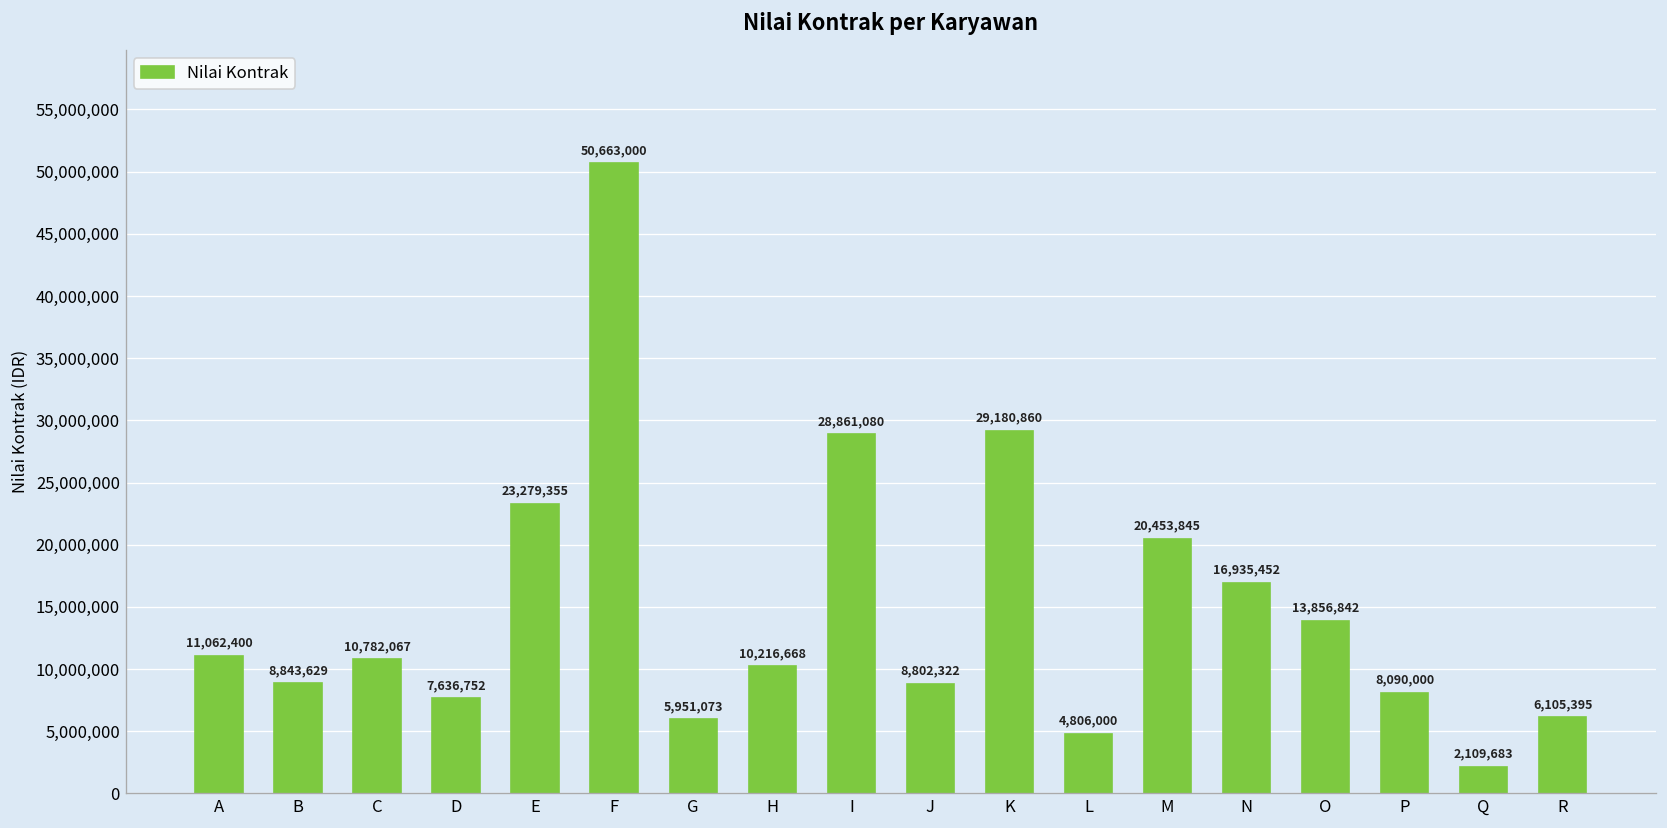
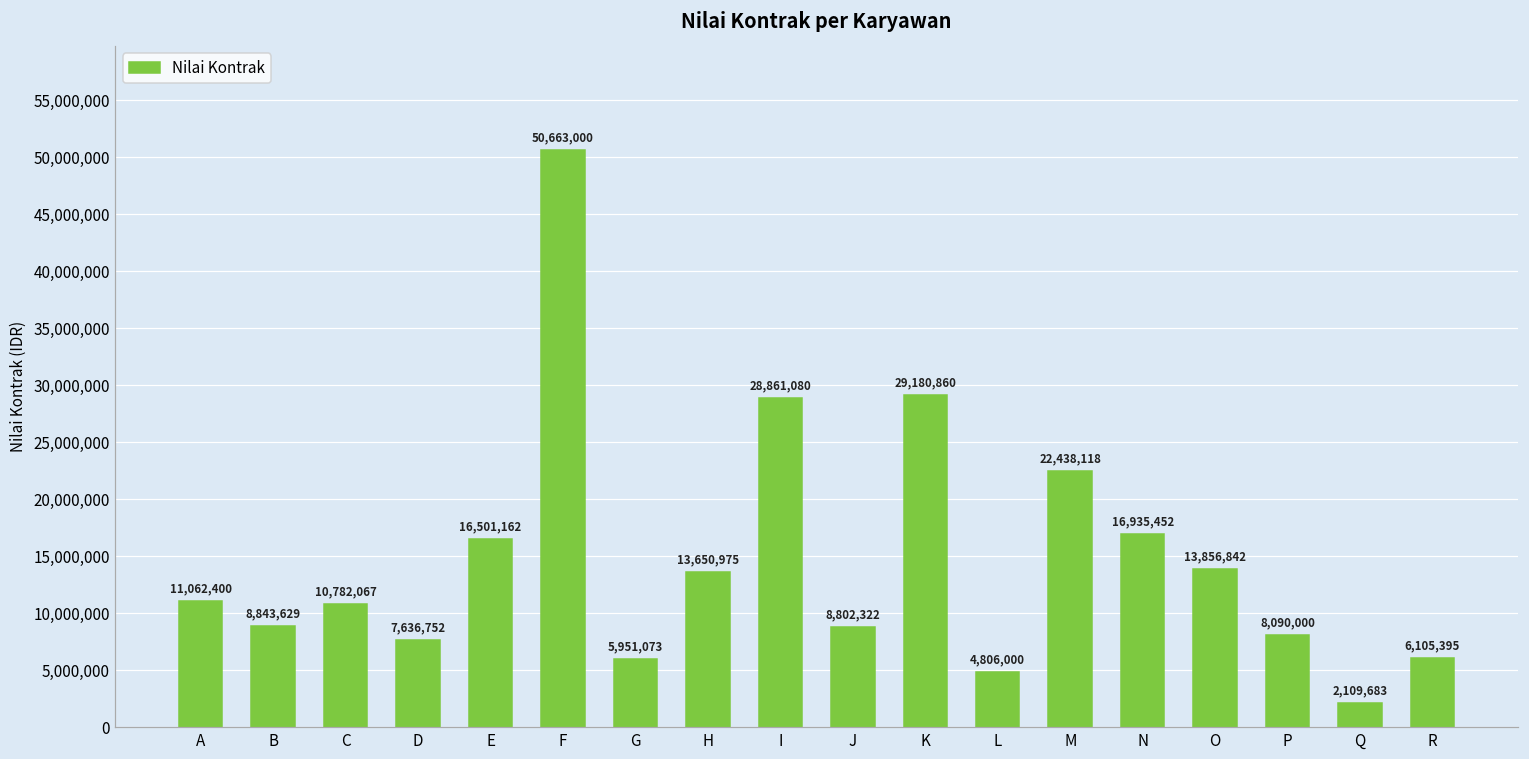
  {
    "A": "11,062,400",
    "B": "8,843,629",
    "C": "10,782,067",
    "D": "7,636,752",
-   "E": "23,279,355",
+   "E": "16,501,162",
    "F": "50,663,000",
    "G": "5,951,073",
-   "H": "10,216,668",
+   "H": "13,650,975",
    "I": "28,861,080",
    "J": "8,802,322",
    "K": "29,180,860",
    "L": "4,806,000",
-   "M": "20,453,845",
+   "M": "22,438,118",
    "N": "16,935,452",
    "O": "13,856,842",
    "P": "8,090,000",
    "Q": "2,109,683",
    "R": "6,105,395"
  }
